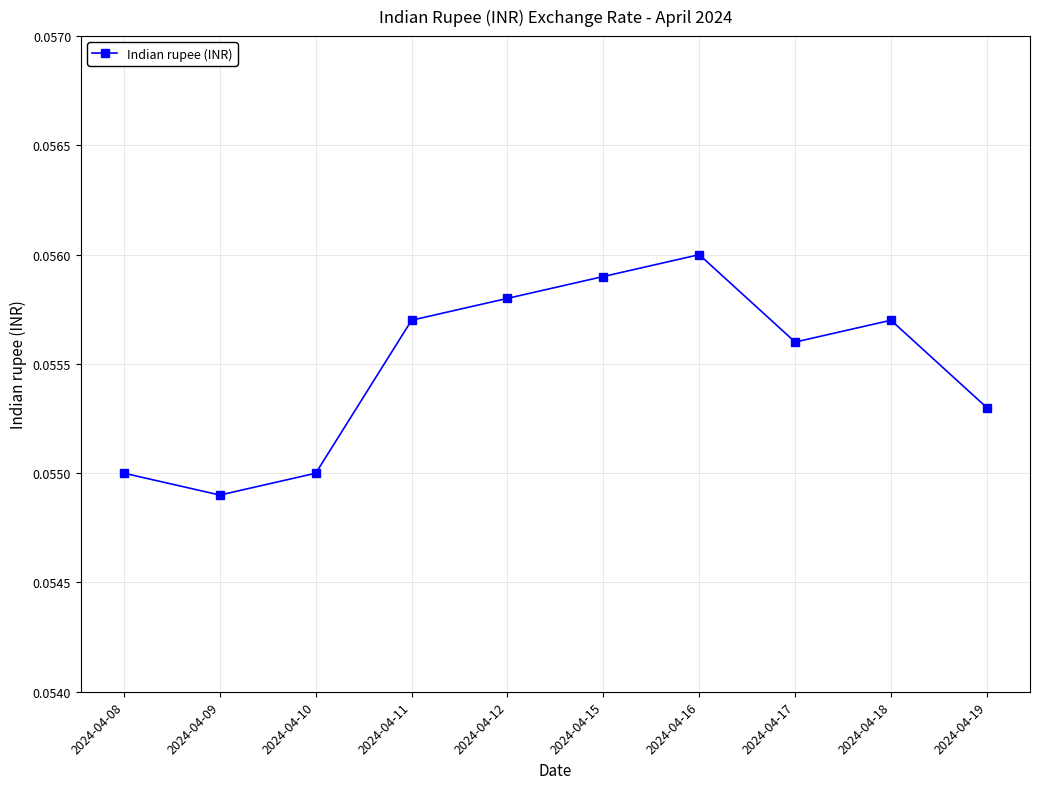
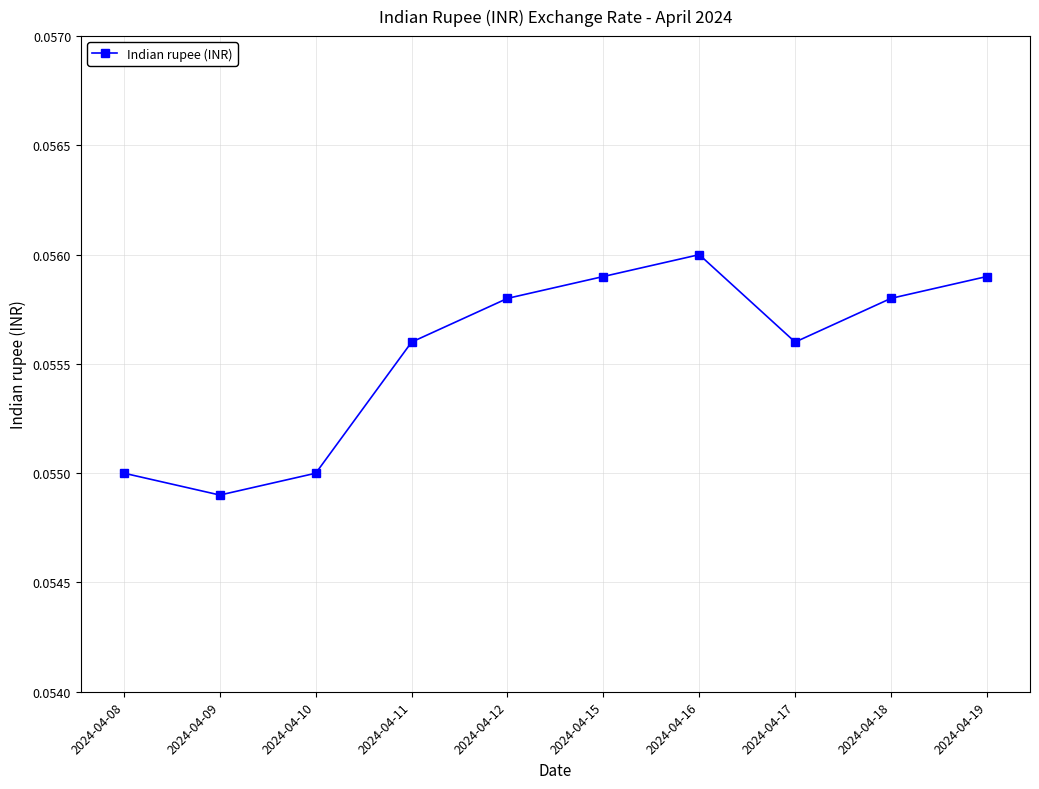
  {
    "2024-04-08": 0.0550,
    "2024-04-09": 0.0549,
    "2024-04-10": 0.0550,
-   "2024-04-11": 0.0557,
+   "2024-04-11": 0.0556,
    "2024-04-12": 0.0558,
    "2024-04-15": 0.0559,
    "2024-04-16": 0.0560,
    "2024-04-17": 0.0556,
-   "2024-04-18": 0.0557,
-   "2024-04-19": 0.0553
+   "2024-04-18": 0.0558,
+   "2024-04-19": 0.0559
  }
